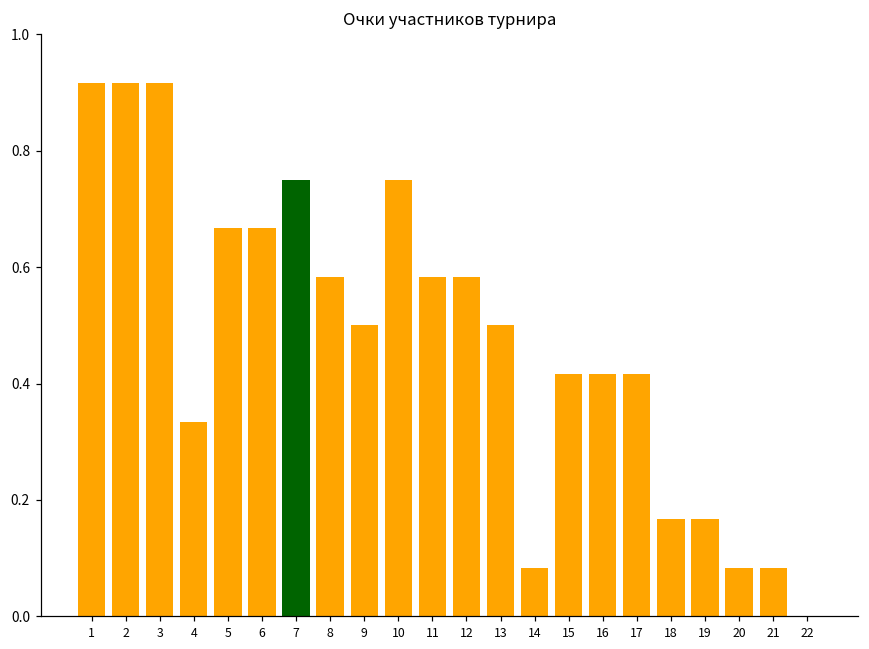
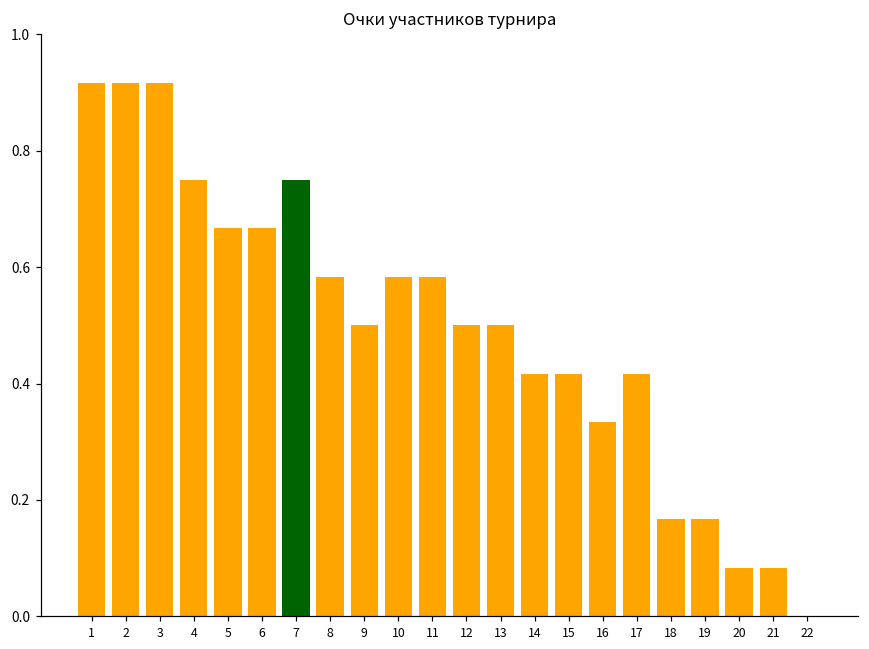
  {
    "1": 0.92,
    "2": 0.92,
    "3": 0.92,
-   "4": 0.33,
+   "4": 0.75,
    "5": 0.67,
    "6": 0.67,
    "7": 0.75,
    "8": 0.58,
    "9": 0.50,
-   "10": 0.75,
+   "10": 0.58,
    "11": 0.58,
-   "12": 0.58,
+   "12": 0.50,
    "13": 0.50,
-   "14": 0.08,
+   "14": 0.42,
    "15": 0.42,
-   "16": 0.42,
+   "16": 0.33,
    "17": 0.42,
    "18": 0.17,
    "19": 0.17,
    "20": 0.08,
    "21": 0.08,
    "22": 0.00
  }
